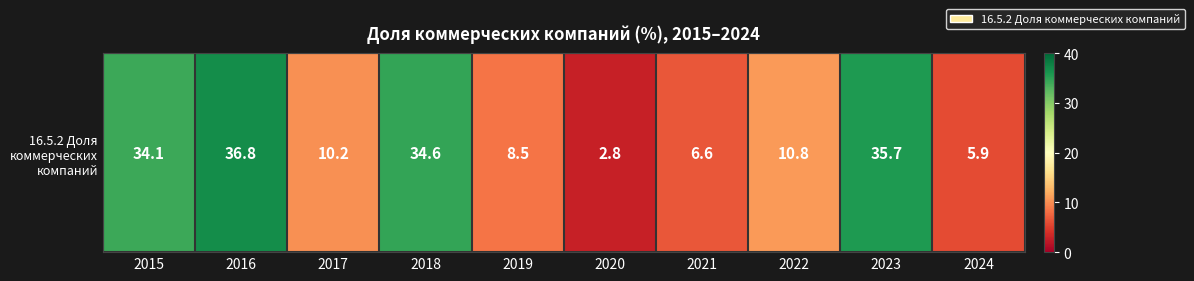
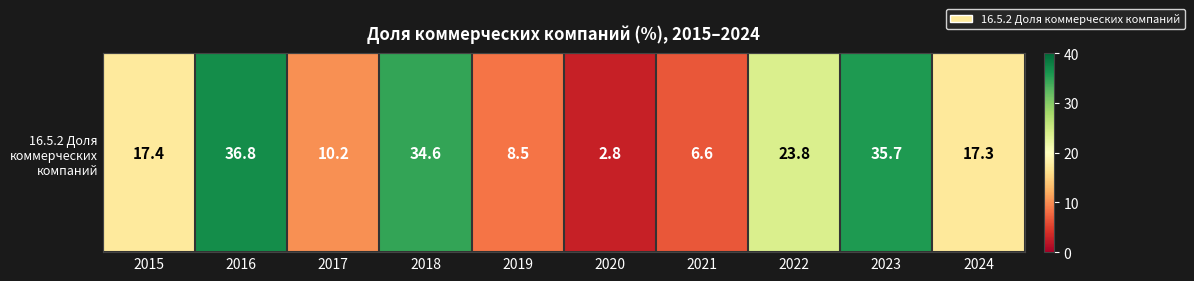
  {
    "16.5.2 Доля коммерческих компаний": {
-     "2015": 34.1,
+     "2015": 17.4,
      "2016": 36.8,
      "2017": 10.2,
      "2018": 34.6,
      "2019": 8.5,
      "2020": 2.8,
      "2021": 6.6,
-     "2022": 10.8,
+     "2022": 23.8,
      "2023": 35.7,
-     "2024": 5.9
+     "2024": 17.3
    }
  }
